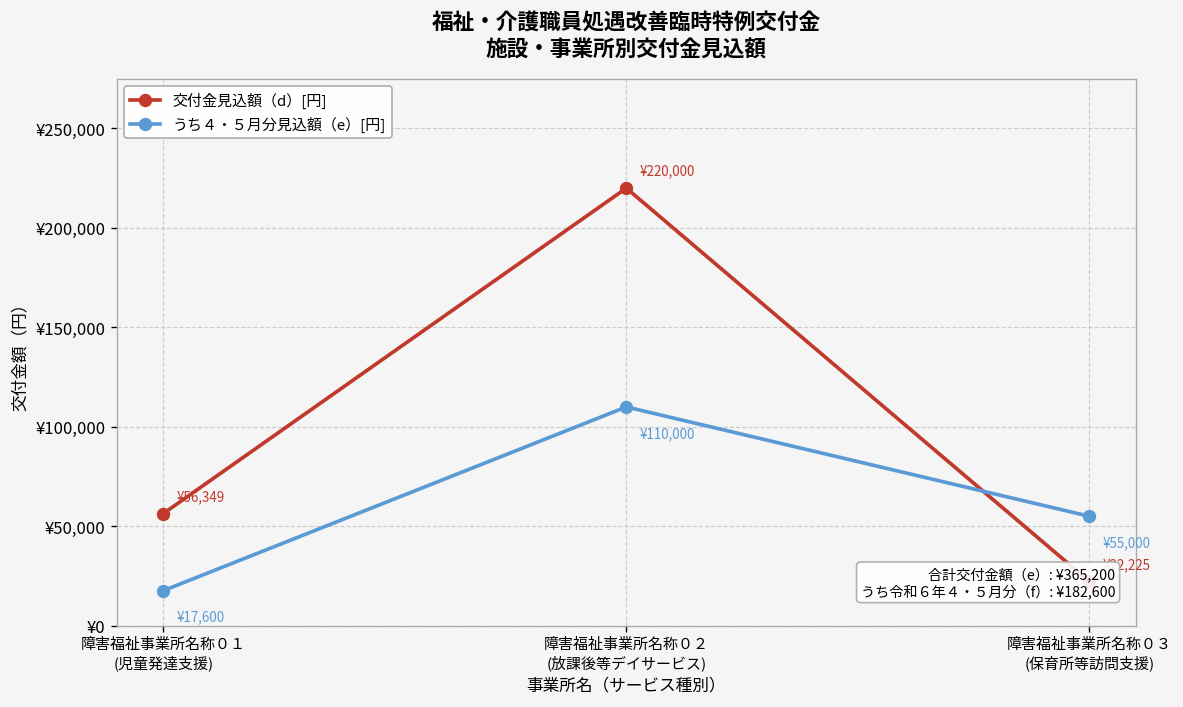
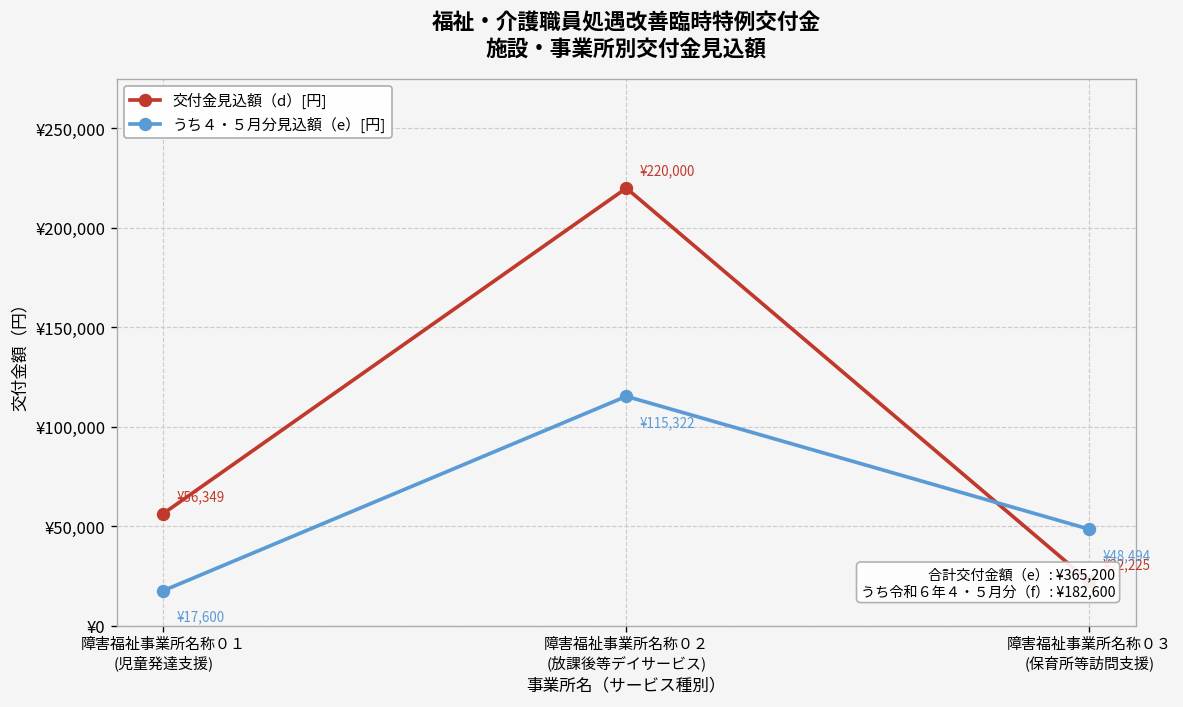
  {
    "交付金見込額（d）[円]": {
      "障害福祉事業所名称０１ (児童発達支援)": "¥56,349",
      "障害福祉事業所名称０２ (放課後等デイサービス)": "¥220,000"
    },
    "うち４・５月分見込額（e）[円]": {
      "障害福祉事業所名称０１ (児童発達支援)": "¥17,600",
-     "障害福祉事業所名称０２ (放課後等デイサービス)": "¥110,000",
-     "障害福祉事業所名称０３ (保育所等訪問支援)": "¥55,000"
+     "障害福祉事業所名称０２ (放課後等デイサービス)": "¥115,322",
+     "障害福祉事業所名称０３ (保育所等訪問支援)": "¥48,494"
    }
  }
